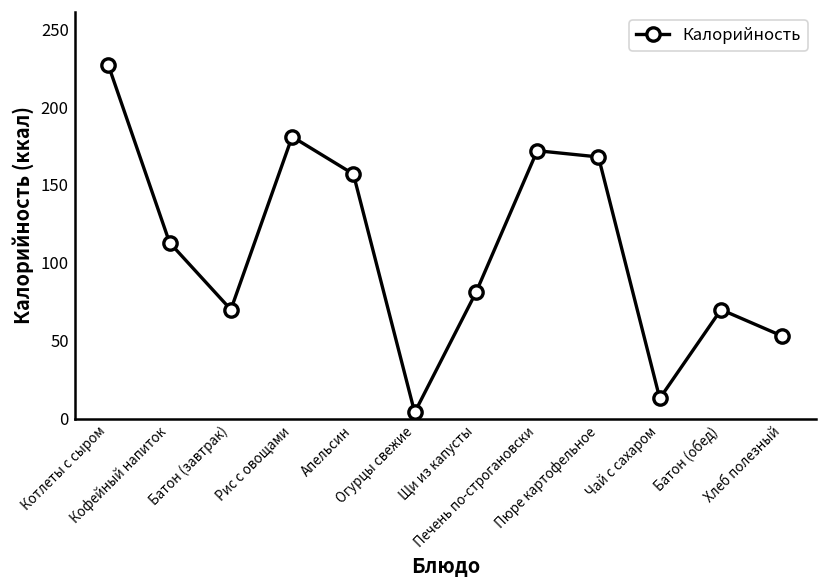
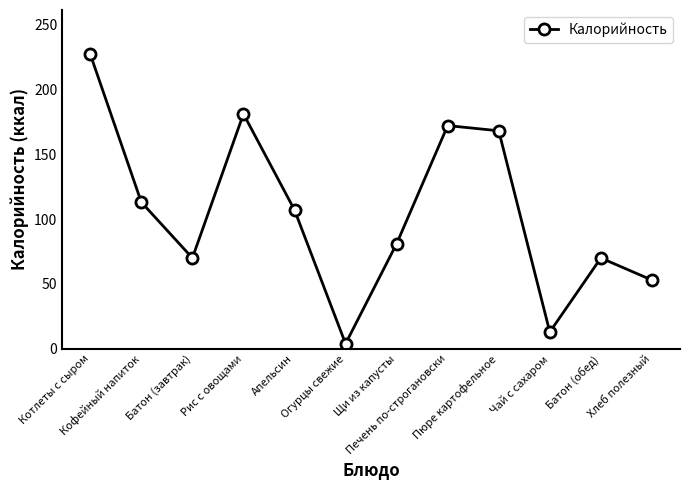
  {
    "Котлеты с сыром": 227,
    "Кофейный напиток": 113,
    "Батон (завтрак)": 70,
    "Рис с овощами": 181,
-   "Апельсин": 157,
+   "Апельсин": 107,
    "Огурцы свежие": 4,
    "Щи из капусты": 81,
    "Печень по-строгановски": 172,
    "Пюре картофельное": 168,
    "Чай с сахаром": 13,
    "Батон (обед)": 70,
    "Хлеб полезный": 53
  }
